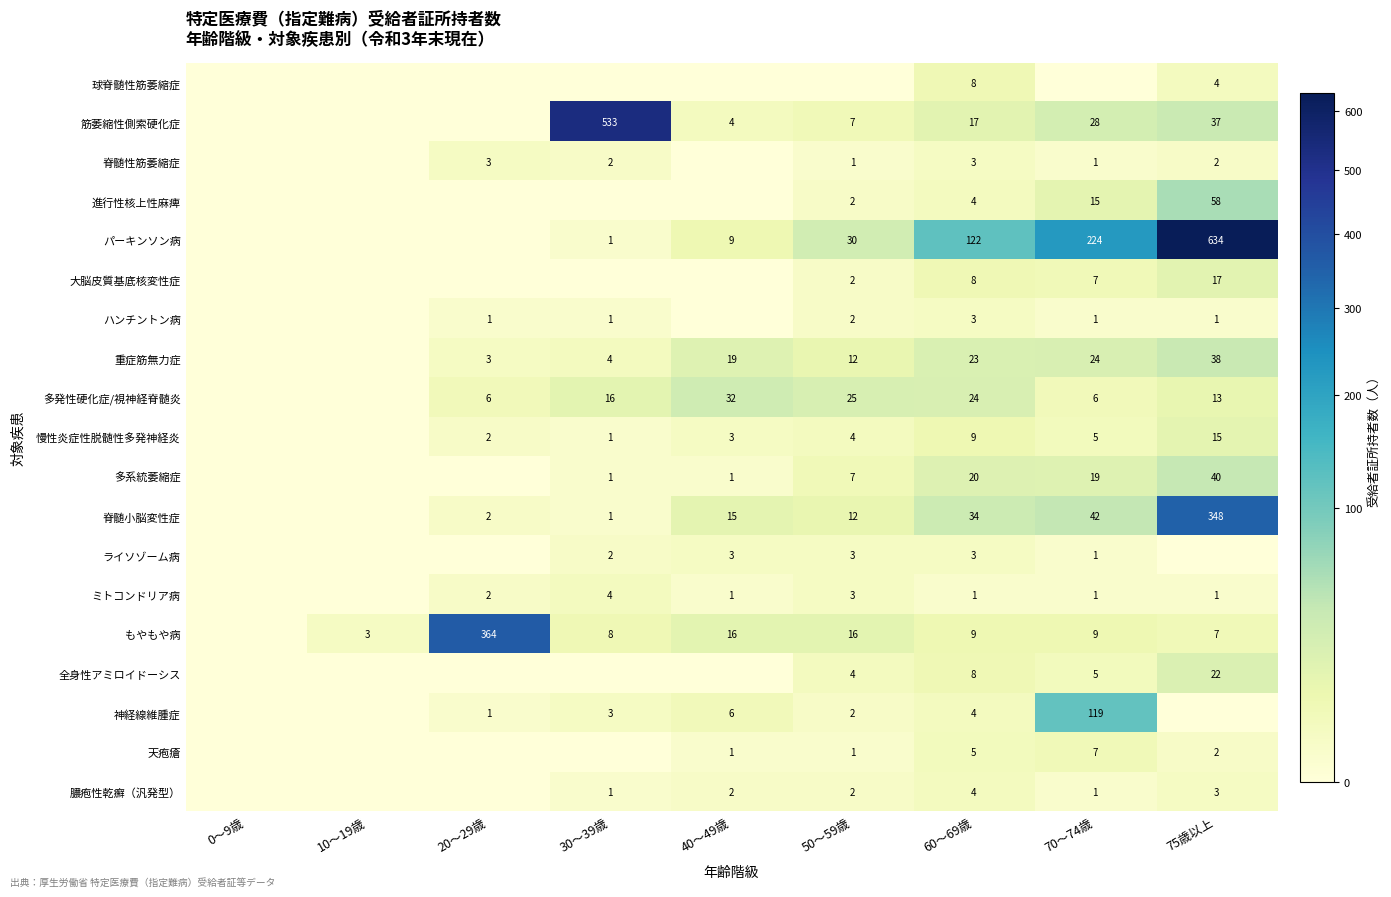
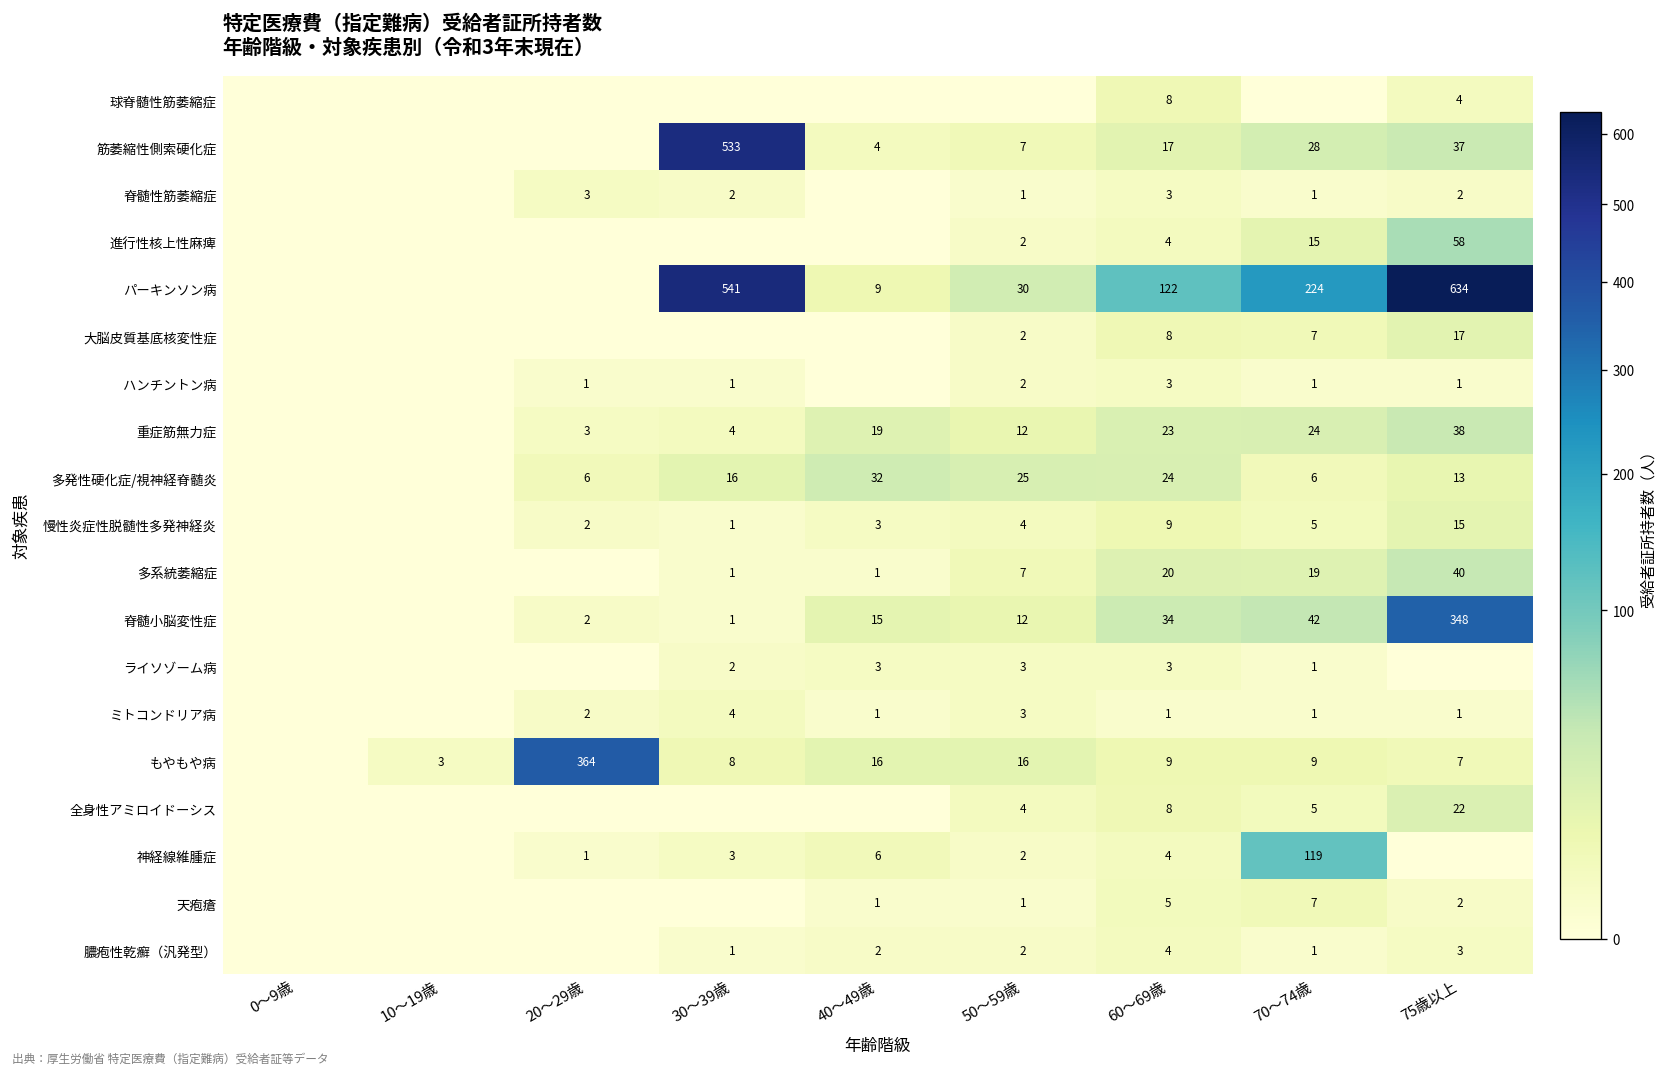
  {
    "球脊髄性筋萎縮症": {
      "60～69歳": 8,
      "75歳以上": 4
    },
    "筋萎縮性側索硬化症": {
      "30～39歳": 533,
      "40～49歳": 4,
      "50～59歳": 7,
      "60～69歳": 17,
      "70～74歳": 28,
      "75歳以上": 37
    },
    "脊髄性筋萎縮症": {
      "20～29歳": 3,
      "30～39歳": 2,
      "50～59歳": 1,
      "60～69歳": 3,
      "70～74歳": 1,
      "75歳以上": 2
    },
    "進行性核上性麻痺": {
      "50～59歳": 2,
      "60～69歳": 4,
      "70～74歳": 15,
      "75歳以上": 58
    },
    "パーキンソン病": {
-     "30～39歳": 1,
+     "30～39歳": 541,
      "40～49歳": 9,
      "50～59歳": 30,
      "60～69歳": 122,
      "70～74歳": 224,
      "75歳以上": 634
    },
    "大脳皮質基底核変性症": {
      "50～59歳": 2,
      "60～69歳": 8,
      "70～74歳": 7,
      "75歳以上": 17
    },
    "ハンチントン病": {
      "20～29歳": 1,
      "30～39歳": 1,
      "50～59歳": 2,
      "60～69歳": 3,
      "70～74歳": 1,
      "75歳以上": 1
    },
    "重症筋無力症": {
      "20～29歳": 3,
      "30～39歳": 4,
      "40～49歳": 19,
      "50～59歳": 12,
      "60～69歳": 23,
      "70～74歳": 24,
      "75歳以上": 38
    },
    "多発性硬化症/視神経脊髄炎": {
      "20～29歳": 6,
      "30～39歳": 16,
      "40～49歳": 32,
      "50～59歳": 25,
      "60～69歳": 24,
      "70～74歳": 6,
      "75歳以上": 13
    },
    "慢性炎症性脱髄性多発神経炎": {
      "20～29歳": 2,
      "30～39歳": 1,
      "40～49歳": 3,
      "50～59歳": 4,
      "60～69歳": 9,
      "70～74歳": 5,
      "75歳以上": 15
    },
    "多系統萎縮症": {
      "30～39歳": 1,
      "40～49歳": 1,
      "50～59歳": 7,
      "60～69歳": 20,
      "70～74歳": 19,
      "75歳以上": 40
    },
    "脊髄小脳変性症": {
      "20～29歳": 2,
      "30～39歳": 1,
      "40～49歳": 15,
      "50～59歳": 12,
      "60～69歳": 34,
      "70～74歳": 42,
      "75歳以上": 348
    },
    "ライソゾーム病": {
      "30～39歳": 2,
      "40～49歳": 3,
      "50～59歳": 3,
      "60～69歳": 3,
      "70～74歳": 1
    },
    "ミトコンドリア病": {
      "20～29歳": 2,
      "30～39歳": 4,
      "40～49歳": 1,
      "50～59歳": 3,
      "60～69歳": 1,
      "70～74歳": 1,
      "75歳以上": 1
    },
    "もやもや病": {
      "10～19歳": 3,
      "20～29歳": 364,
      "30～39歳": 8,
      "40～49歳": 16,
      "50～59歳": 16,
      "60～69歳": 9,
      "70～74歳": 9,
      "75歳以上": 7
    },
    "全身性アミロイドーシス": {
      "50～59歳": 4,
      "60～69歳": 8,
      "70～74歳": 5,
      "75歳以上": 22
    },
    "神経線維腫症": {
      "20～29歳": 1,
      "30～39歳": 3,
      "40～49歳": 6,
      "50～59歳": 2,
      "60～69歳": 4,
      "70～74歳": 119
    },
    "天疱瘡": {
      "40～49歳": 1,
      "50～59歳": 1,
      "60～69歳": 5,
      "70～74歳": 7,
      "75歳以上": 2
    },
    "膿疱性乾癬（汎発型）": {
      "30～39歳": 1,
      "40～49歳": 2,
      "50～59歳": 2,
      "60～69歳": 4,
      "70～74歳": 1,
      "75歳以上": 3
    }
  }
